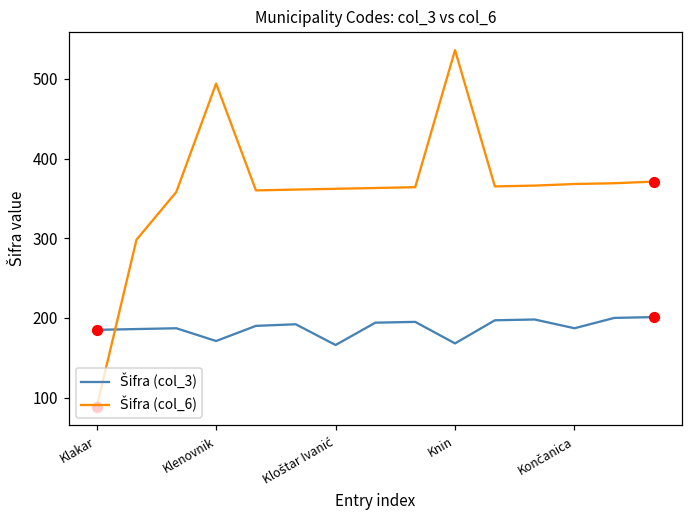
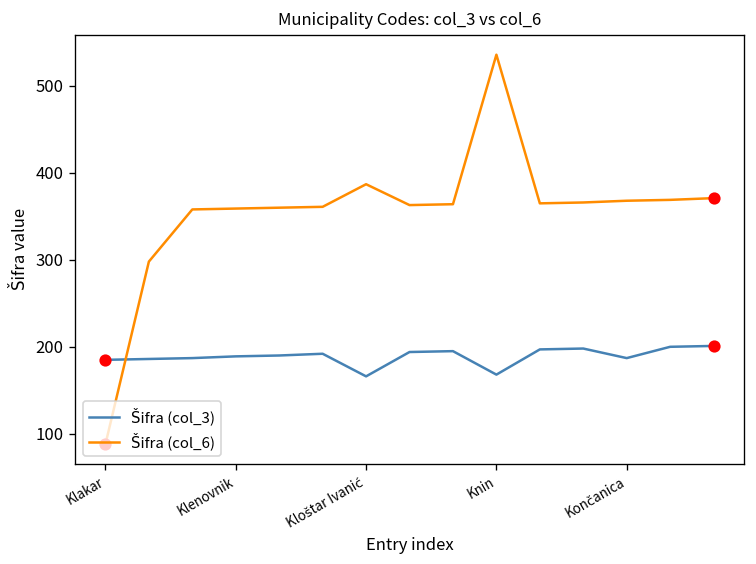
  {
    "Šifra (col_3)": {
-     "Klenovnik": 170,
+     "Klenovnik": 190,
      "Kloštar Ivanić": 170,
      "Knin": 170,
      "Končanica": 190
    },
    "Šifra (col_6)": {
-     "Klenovnik": 490,
-     "Kloštar Ivanić": 360,
+     "Klenovnik": 360,
+     "Kloštar Ivanić": 390,
      "Knin": 540,
      "Končanica": 370
    }
  }
